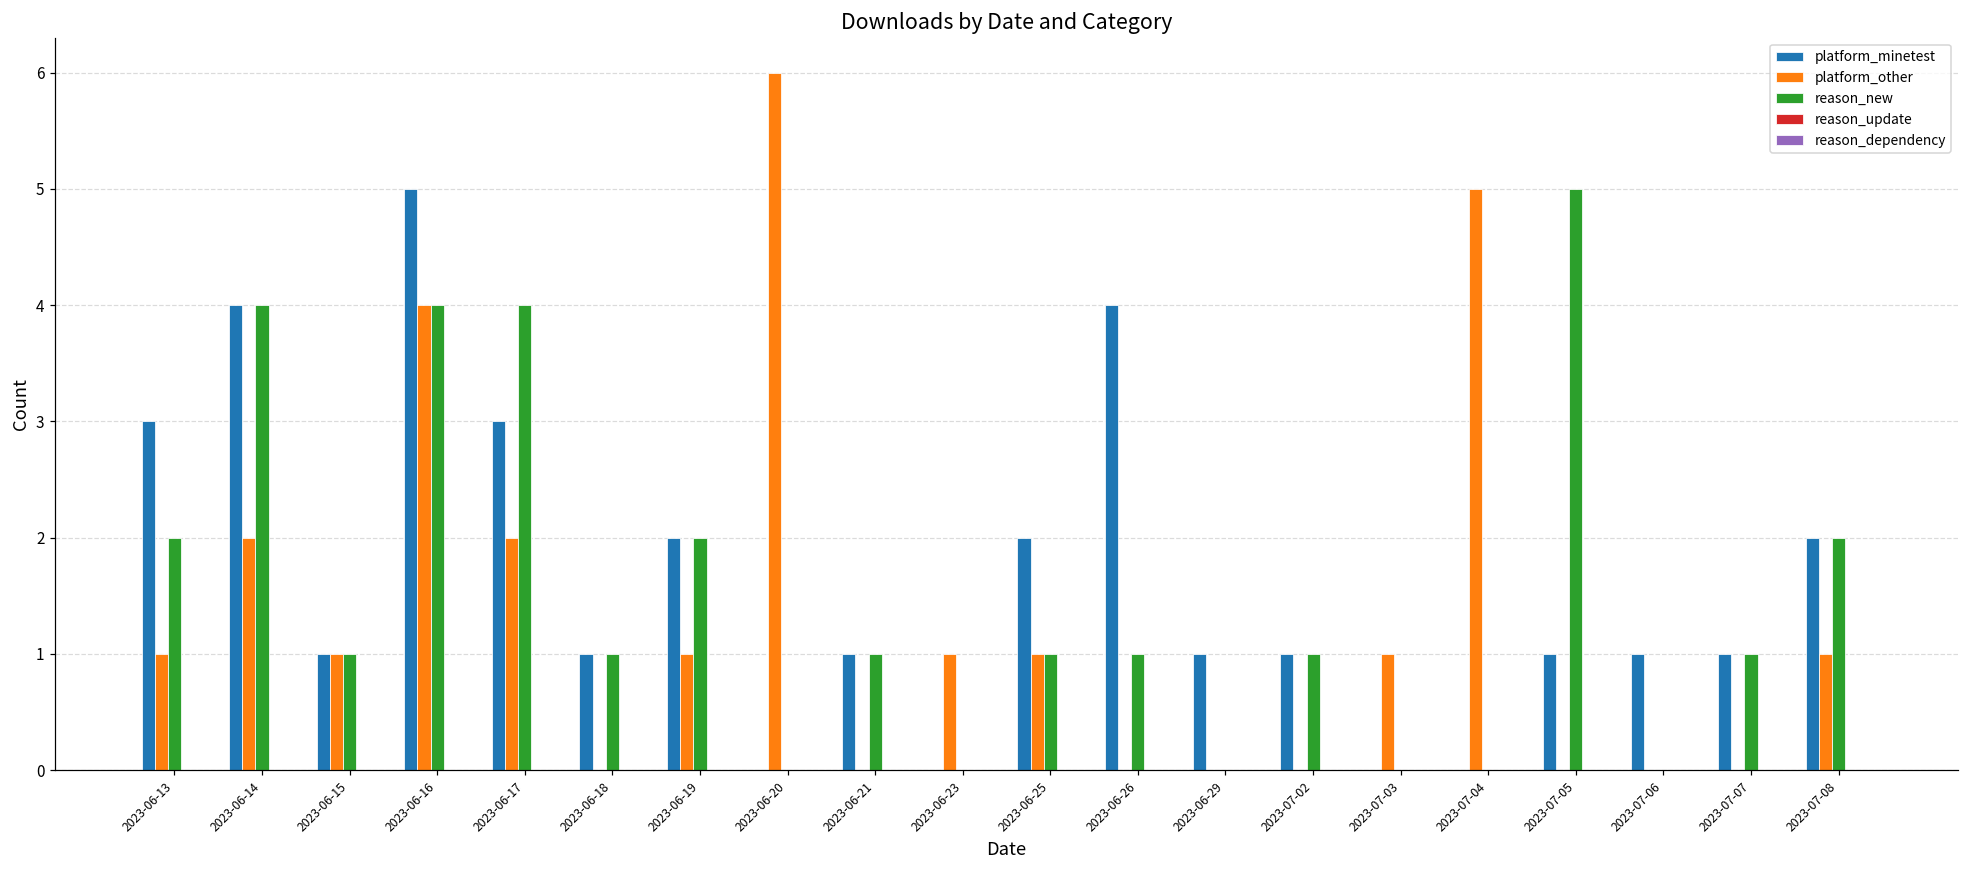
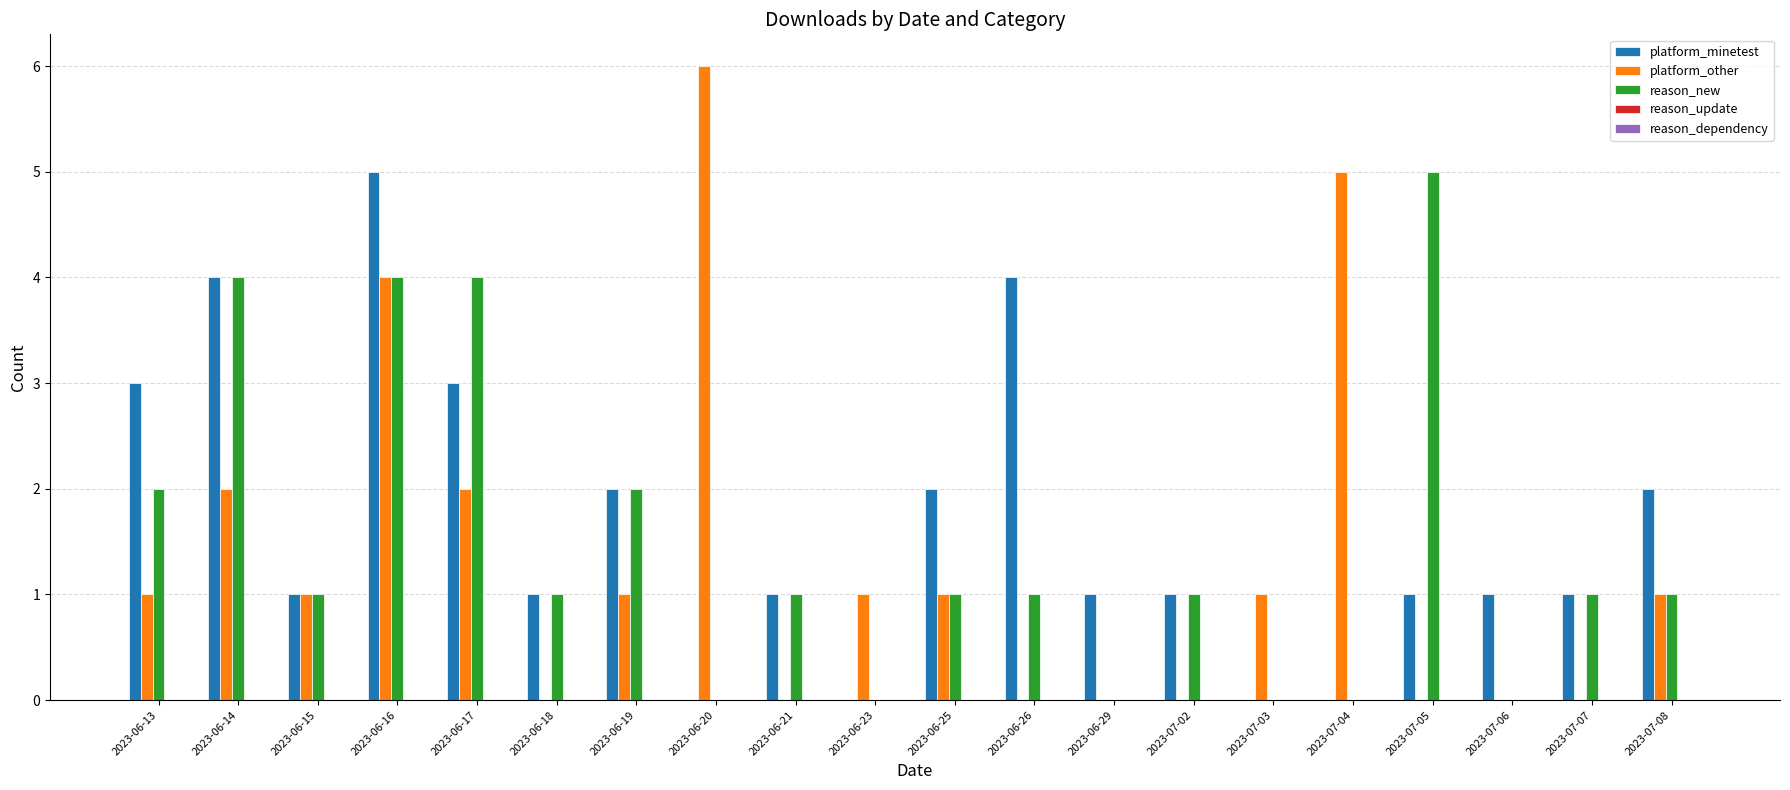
  {
    "platform_minetest": {
      "2023-06-13": 3,
      "2023-06-14": 4,
      "2023-06-15": 1,
      "2023-06-16": 5,
      "2023-06-17": 3,
      "2023-06-18": 1,
      "2023-06-19": 2,
      "2023-06-20": 0,
      "2023-06-21": 1,
      "2023-06-23": 0,
      "2023-06-25": 2,
      "2023-06-26": 4,
      "2023-06-29": 1,
      "2023-07-02": 1,
      "2023-07-03": 0,
      "2023-07-04": 0,
      "2023-07-05": 1,
      "2023-07-06": 1,
      "2023-07-07": 1,
      "2023-07-08": 2
    },
    "platform_other": {
      "2023-06-13": 1,
      "2023-06-14": 2,
      "2023-06-15": 1,
      "2023-06-16": 4,
      "2023-06-17": 2,
      "2023-06-18": 0,
      "2023-06-19": 1,
      "2023-06-20": 6,
      "2023-06-21": 0,
      "2023-06-23": 1,
      "2023-06-25": 1,
      "2023-06-26": 0,
      "2023-06-29": 0,
      "2023-07-02": 0,
      "2023-07-03": 1,
      "2023-07-04": 5,
      "2023-07-05": 0,
      "2023-07-06": 0,
      "2023-07-07": 0,
      "2023-07-08": 1
    },
    "reason_new": {
      "2023-06-13": 2,
      "2023-06-14": 4,
      "2023-06-15": 1,
      "2023-06-16": 4,
      "2023-06-17": 4,
      "2023-06-18": 1,
      "2023-06-19": 2,
      "2023-06-20": 0,
      "2023-06-21": 1,
      "2023-06-23": 0,
      "2023-06-25": 1,
      "2023-06-26": 1,
      "2023-06-29": 0,
      "2023-07-02": 1,
      "2023-07-03": 0,
      "2023-07-04": 0,
      "2023-07-05": 5,
      "2023-07-06": 0,
      "2023-07-07": 1,
-     "2023-07-08": 2
+     "2023-07-08": 1
    },
    "reason_update": {
      "2023-06-13": 0,
      "2023-06-14": 0,
      "2023-06-15": 0,
      "2023-06-16": 0,
      "2023-06-17": 0,
      "2023-06-18": 0,
      "2023-06-19": 0,
      "2023-06-20": 0,
      "2023-06-21": 0,
      "2023-06-23": 0,
      "2023-06-25": 0,
      "2023-06-26": 0,
      "2023-06-29": 0,
      "2023-07-02": 0,
      "2023-07-03": 0,
      "2023-07-04": 0,
      "2023-07-05": 0,
      "2023-07-06": 0,
      "2023-07-07": 0,
      "2023-07-08": 0
    },
    "reason_dependency": {
      "2023-06-13": 0,
      "2023-06-14": 0,
      "2023-06-15": 0,
      "2023-06-16": 0,
      "2023-06-17": 0,
      "2023-06-18": 0,
      "2023-06-19": 0,
      "2023-06-20": 0,
      "2023-06-21": 0,
      "2023-06-23": 0,
      "2023-06-25": 0,
      "2023-06-26": 0,
      "2023-06-29": 0,
      "2023-07-02": 0,
      "2023-07-03": 0,
      "2023-07-04": 0,
      "2023-07-05": 0,
      "2023-07-06": 0,
      "2023-07-07": 0,
      "2023-07-08": 0
    }
  }
